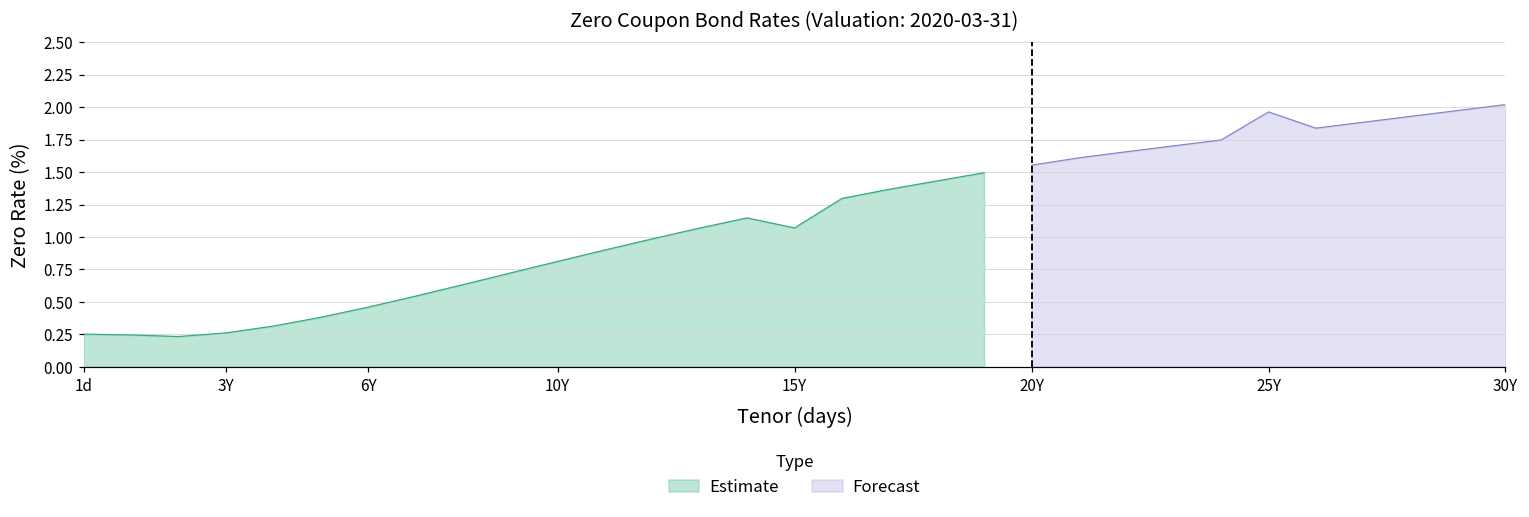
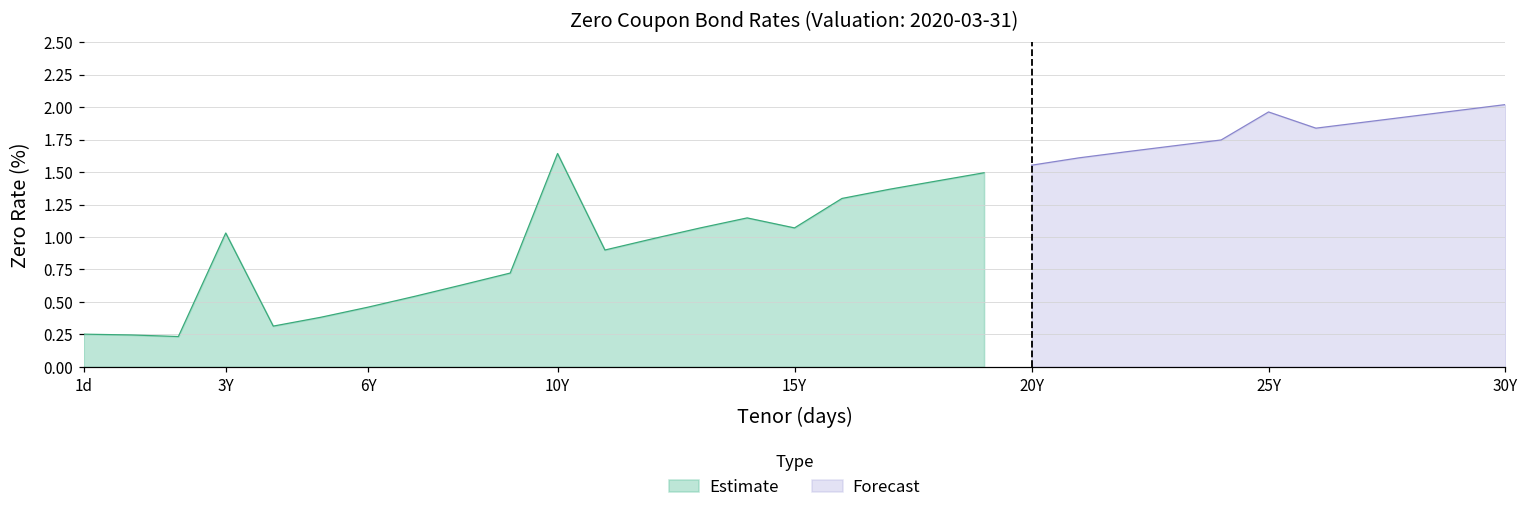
  {
    "Estimate": {
      "1d": 0.25,
-     "3Y": 0.26,
+     "3Y": 1.03,
      "6Y": 0.46,
-     "10Y": 0.81,
+     "10Y": 1.64,
      "15Y": 1.07
    },
    "Forecast": {
      "20Y": 1.55,
      "25Y": 1.96,
      "30Y": 2.02
    }
  }
